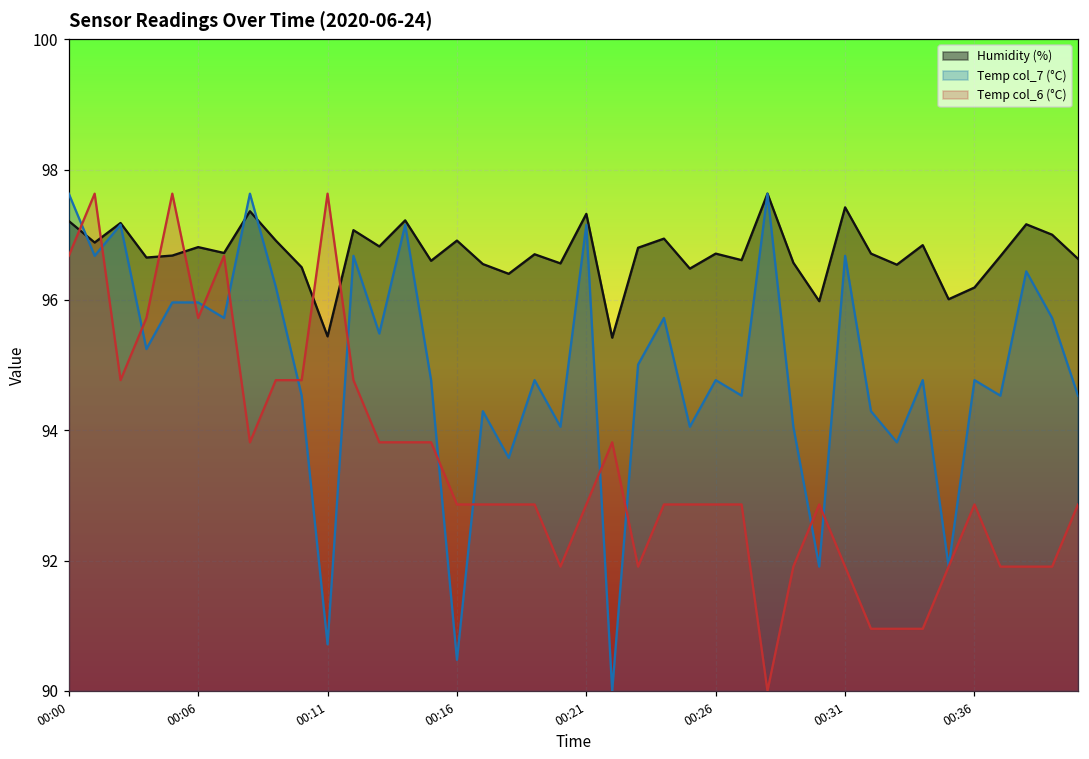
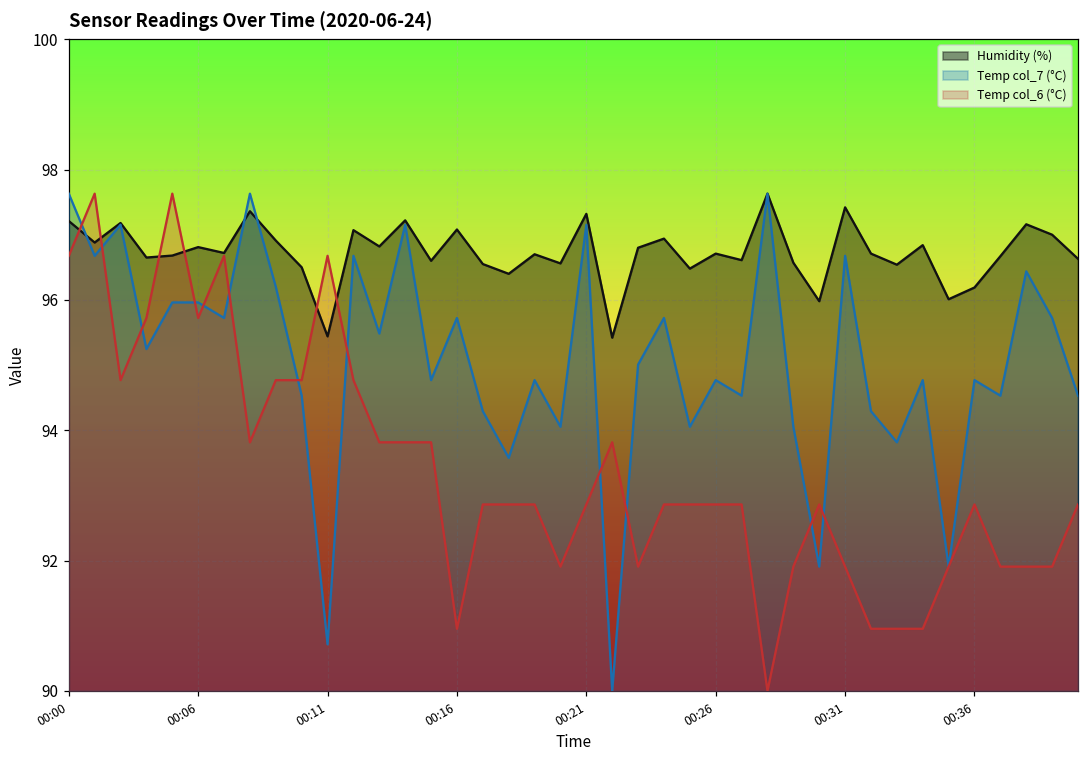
  {
    "Humidity (%)": {
      "00:00": 97.2,
      "00:06": 96.8,
      "00:11": 95.4,
-     "00:16": 96.9,
+     "00:16": 97.1,
      "00:21": 97.3,
      "00:26": 96.7,
      "00:31": 97.4,
      "00:36": 96.2
    },
    "Temp col_7 (°C)": {
      "00:00": 97.6,
      "00:06": 96.0,
      "00:11": 90.7,
-     "00:16": 90.5,
+     "00:16": 95.7,
      "00:21": 97.2,
      "00:26": 94.8,
      "00:31": 96.7,
      "00:36": 94.8
    },
    "Temp col_6 (°C)": {
      "00:00": 96.7,
      "00:06": 95.7,
-     "00:11": 97.6,
-     "00:16": 92.9,
+     "00:11": 96.7,
+     "00:16": 91.0,
      "00:21": 92.9,
      "00:26": 92.9,
      "00:31": 91.9,
      "00:36": 92.9
    }
  }
